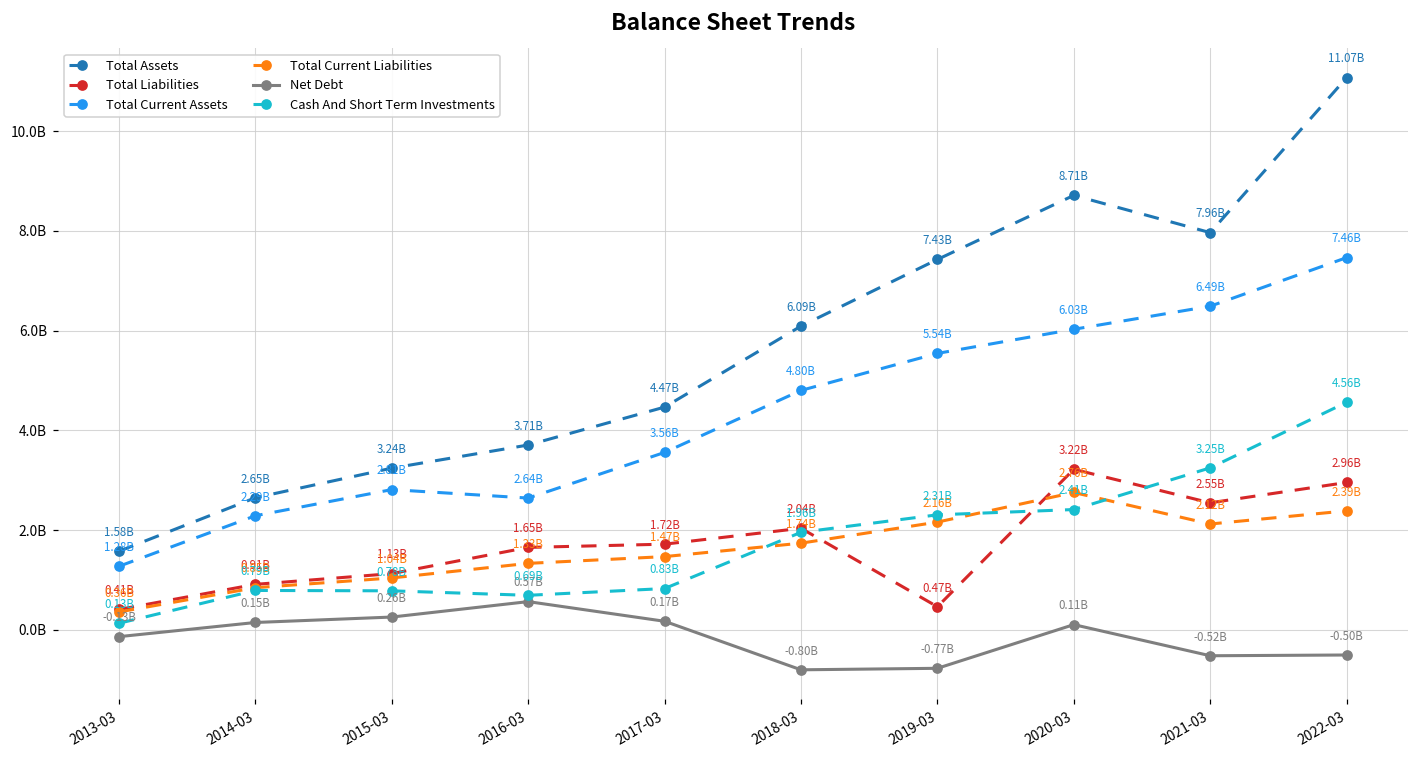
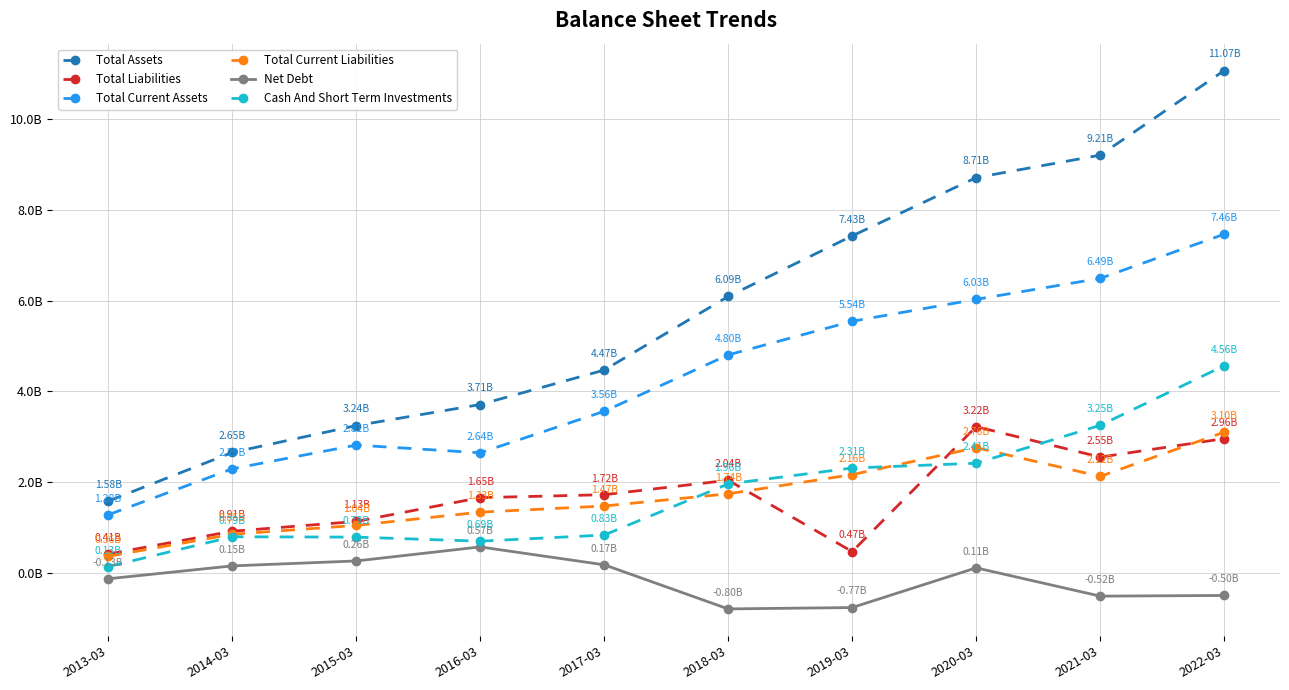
  {
    "Total Assets": {
      "2013-03": "1.58B",
      "2014-03": "2.65B",
      "2015-03": "3.24B",
      "2016-03": "3.71B",
      "2017-03": "4.47B",
      "2018-03": "6.09B",
      "2019-03": "7.43B",
      "2020-03": "8.71B",
-     "2021-03": "7.96B",
+     "2021-03": "9.21B",
      "2022-03": "11.07B"
    },
    "Total Liabilities": {
      "2016-03": "1.65B",
      "2017-03": "1.72B",
      "2019-03": "0.47B",
      "2020-03": "3.22B",
      "2021-03": "2.55B"
    },
    "Total Current Liabilities": {
-     "2022-03": "2.39B"
+     "2022-03": "3.10B"
    },
    "Net Debt": {
      "2014-03": "0.15B",
      "2015-03": "0.26B",
      "2017-03": "0.17B",
      "2018-03": "-0.80B",
      "2019-03": "-0.77B",
      "2020-03": "0.11B",
      "2021-03": "-0.52B",
      "2022-03": "-0.50B"
    }
  }
